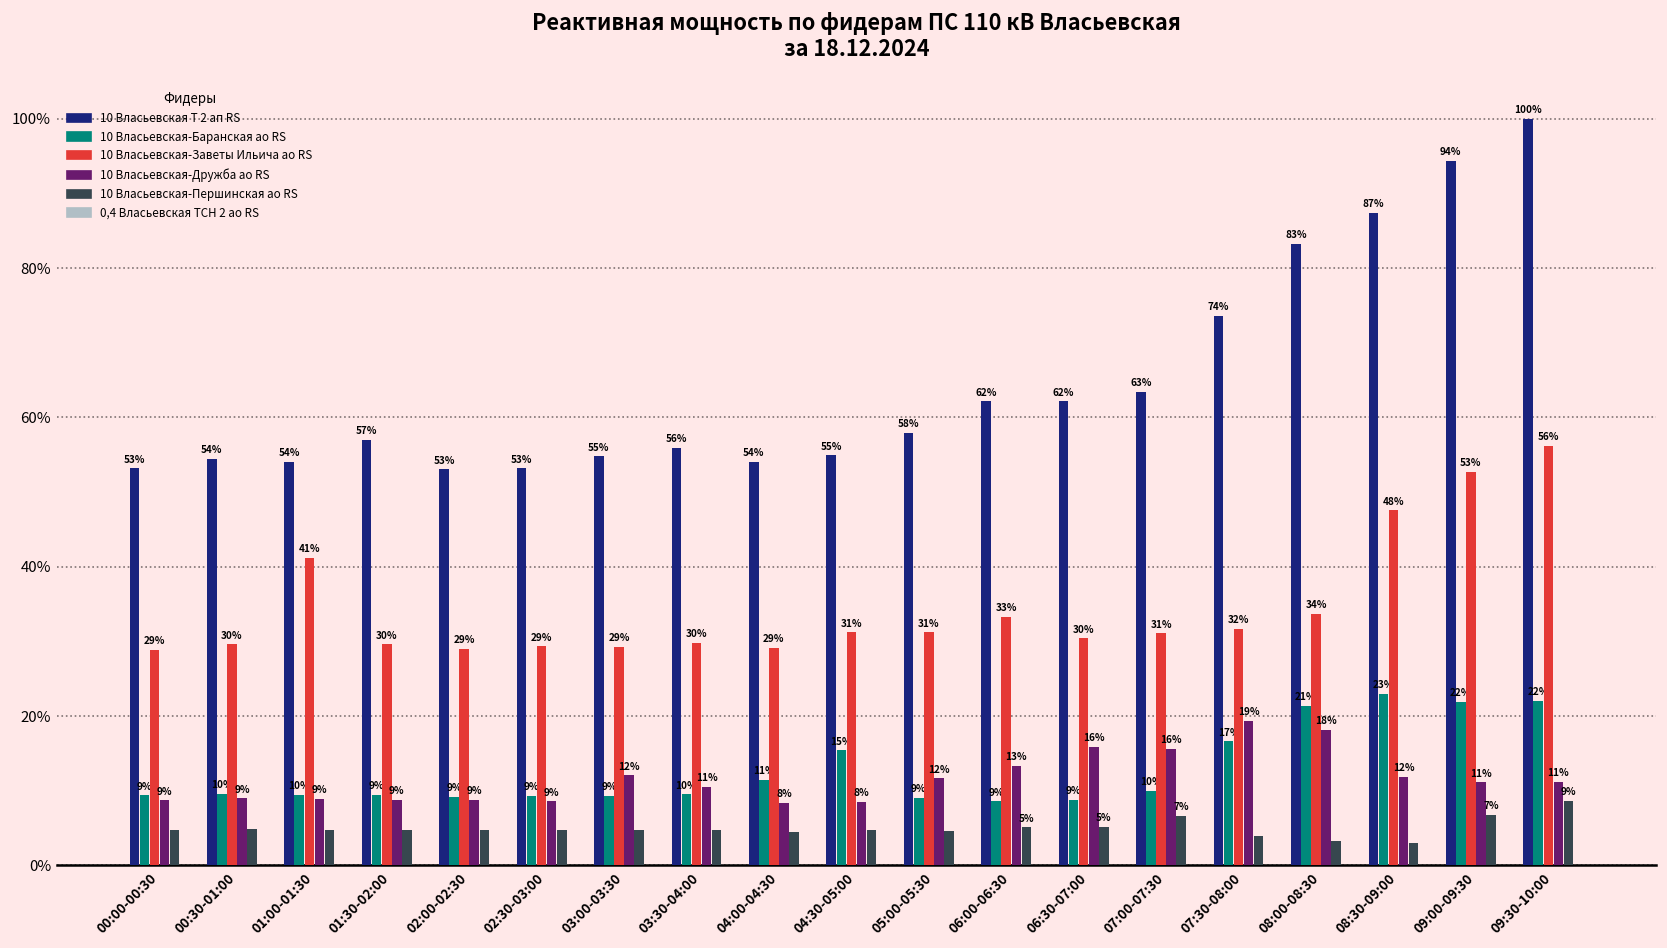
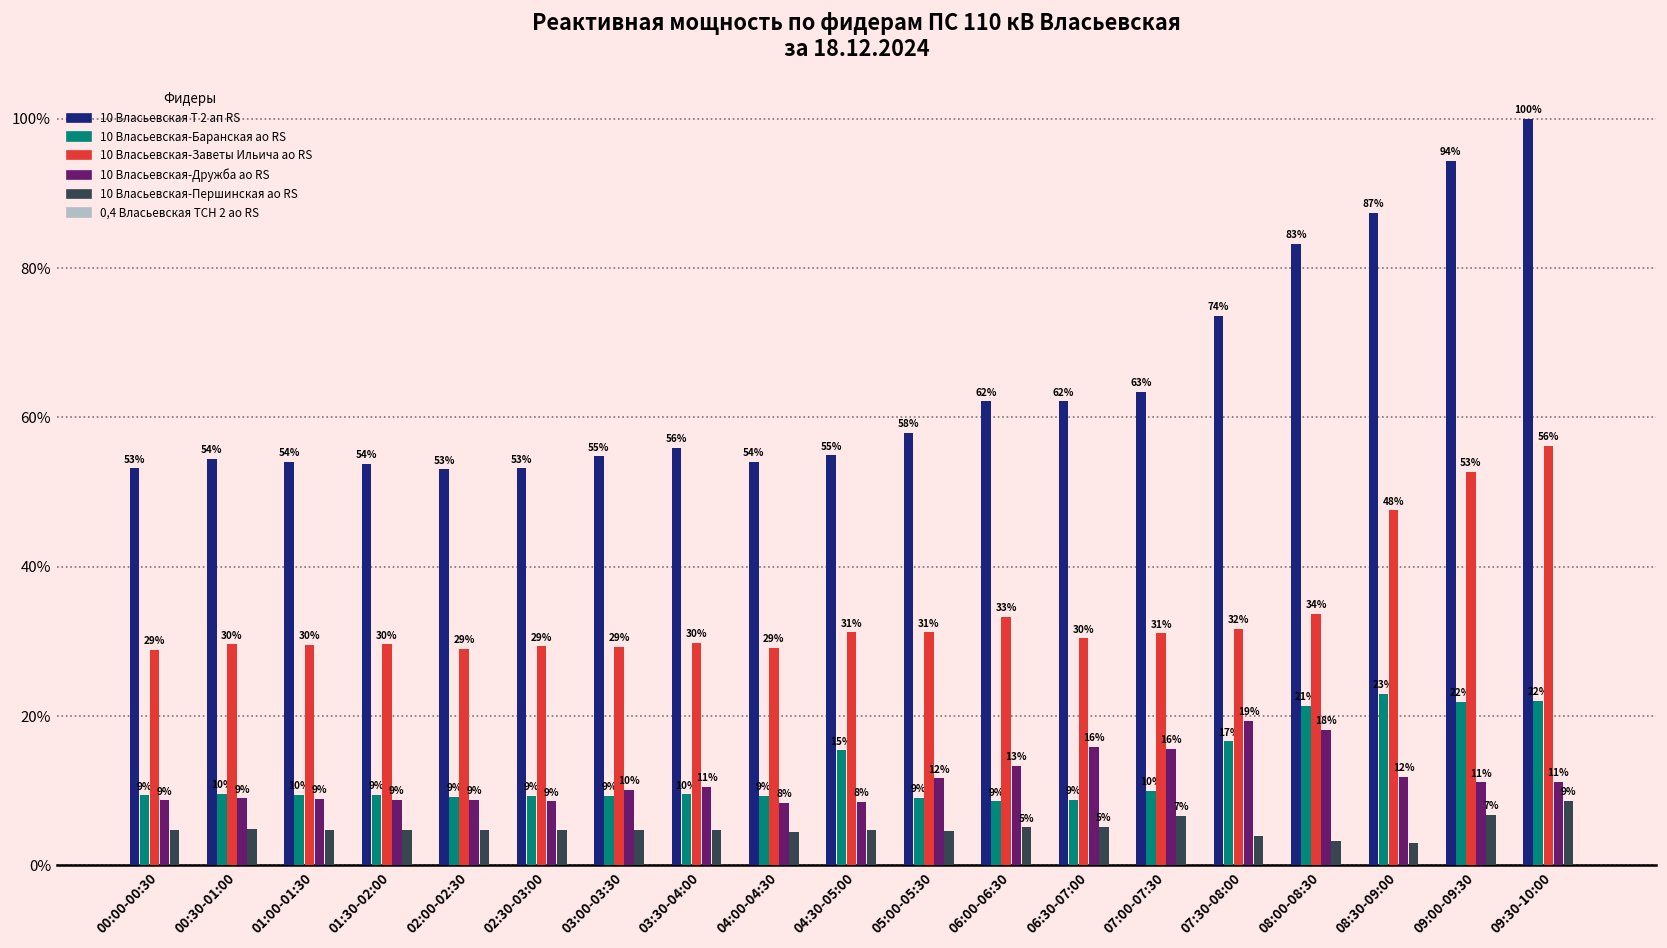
  {
    "10 Власьевская Т 2 ап RS": {
      "00:00-00:30": "53%",
      "00:30-01:00": "54%",
      "01:00-01:30": "54%",
-     "01:30-02:00": "57%",
+     "01:30-02:00": "54%",
      "02:00-02:30": "53%",
      "02:30-03:00": "53%",
      "03:00-03:30": "55%",
      "03:30-04:00": "56%",
      "04:00-04:30": "54%",
      "04:30-05:00": "55%",
      "05:00-05:30": "58%",
      "06:00-06:30": "62%",
      "06:30-07:00": "62%",
      "07:00-07:30": "63%",
      "07:30-08:00": "74%",
      "08:00-08:30": "83%",
      "08:30-09:00": "87%",
      "09:00-09:30": "94%",
      "09:30-10:00": "100%"
    },
    "10 Власьевская-Баранская ао RS": {
      "00:00-00:30": "9%",
      "00:30-01:00": "10%",
      "01:00-01:30": "10%",
      "01:30-02:00": "9%",
      "02:00-02:30": "9%",
      "02:30-03:00": "9%",
      "03:00-03:30": "9%",
      "03:30-04:00": "10%",
-     "04:00-04:30": "11%",
+     "04:00-04:30": "9%",
      "04:30-05:00": "15%",
      "05:00-05:30": "9%",
      "06:00-06:30": "9%",
      "06:30-07:00": "9%",
      "07:00-07:30": "10%",
      "07:30-08:00": "17%",
      "08:00-08:30": "21%",
      "08:30-09:00": "23%",
      "09:00-09:30": "22%",
      "09:30-10:00": "22%"
    },
    "10 Власьевская-Заветы Ильича ао RS": {
      "00:00-00:30": "29%",
      "00:30-01:00": "30%",
-     "01:00-01:30": "41%",
+     "01:00-01:30": "30%",
      "01:30-02:00": "30%",
      "02:00-02:30": "29%",
      "02:30-03:00": "29%",
      "03:00-03:30": "29%",
      "03:30-04:00": "30%",
      "04:00-04:30": "29%",
      "04:30-05:00": "31%",
      "05:00-05:30": "31%",
      "06:00-06:30": "33%",
      "06:30-07:00": "30%",
      "07:00-07:30": "31%",
      "07:30-08:00": "32%",
      "08:00-08:30": "34%",
      "08:30-09:00": "48%",
      "09:00-09:30": "53%",
      "09:30-10:00": "56%"
    },
    "10 Власьевская-Дружба ао RS": {
      "00:00-00:30": "9%",
      "00:30-01:00": "9%",
      "01:00-01:30": "9%",
      "01:30-02:00": "9%",
      "02:00-02:30": "9%",
      "02:30-03:00": "9%",
-     "03:00-03:30": "12%",
+     "03:00-03:30": "10%",
      "03:30-04:00": "11%",
      "04:00-04:30": "8%",
      "04:30-05:00": "8%",
      "05:00-05:30": "12%",
      "06:00-06:30": "13%",
      "06:30-07:00": "16%",
      "07:00-07:30": "16%",
      "07:30-08:00": "19%",
      "08:00-08:30": "18%",
      "08:30-09:00": "12%",
      "09:00-09:30": "11%",
      "09:30-10:00": "11%"
    },
    "10 Власьевская-Першинская ао RS": {
      "06:00-06:30": "5%",
      "06:30-07:00": "5%",
      "07:00-07:30": "7%",
      "09:00-09:30": "7%",
      "09:30-10:00": "9%"
    }
  }
